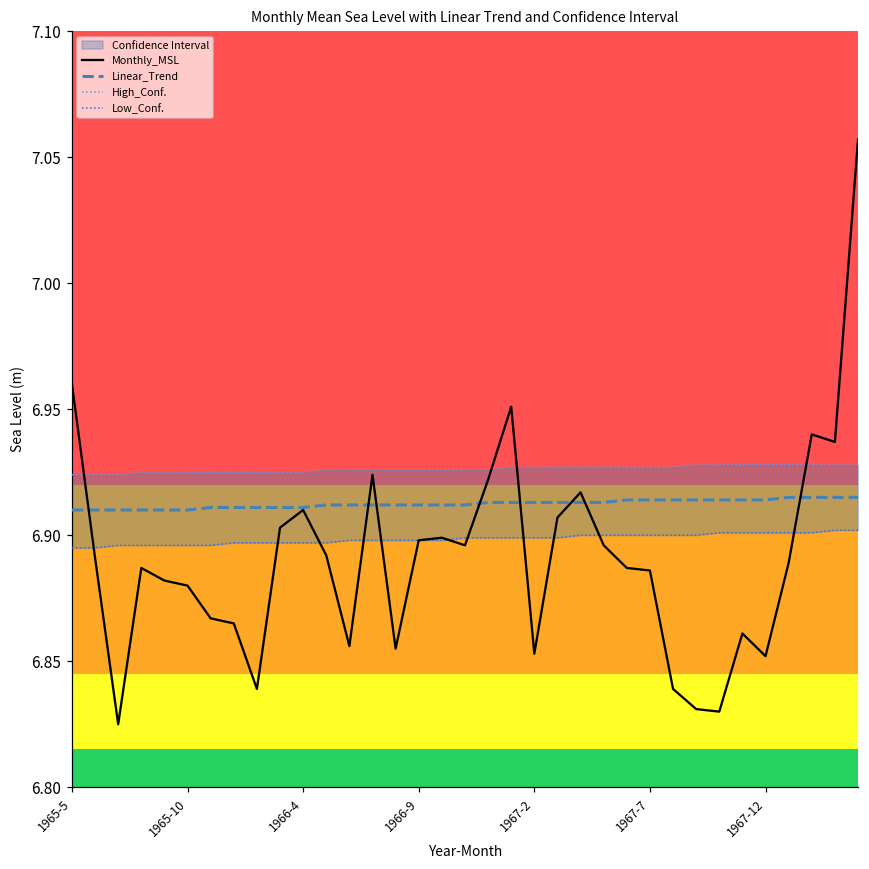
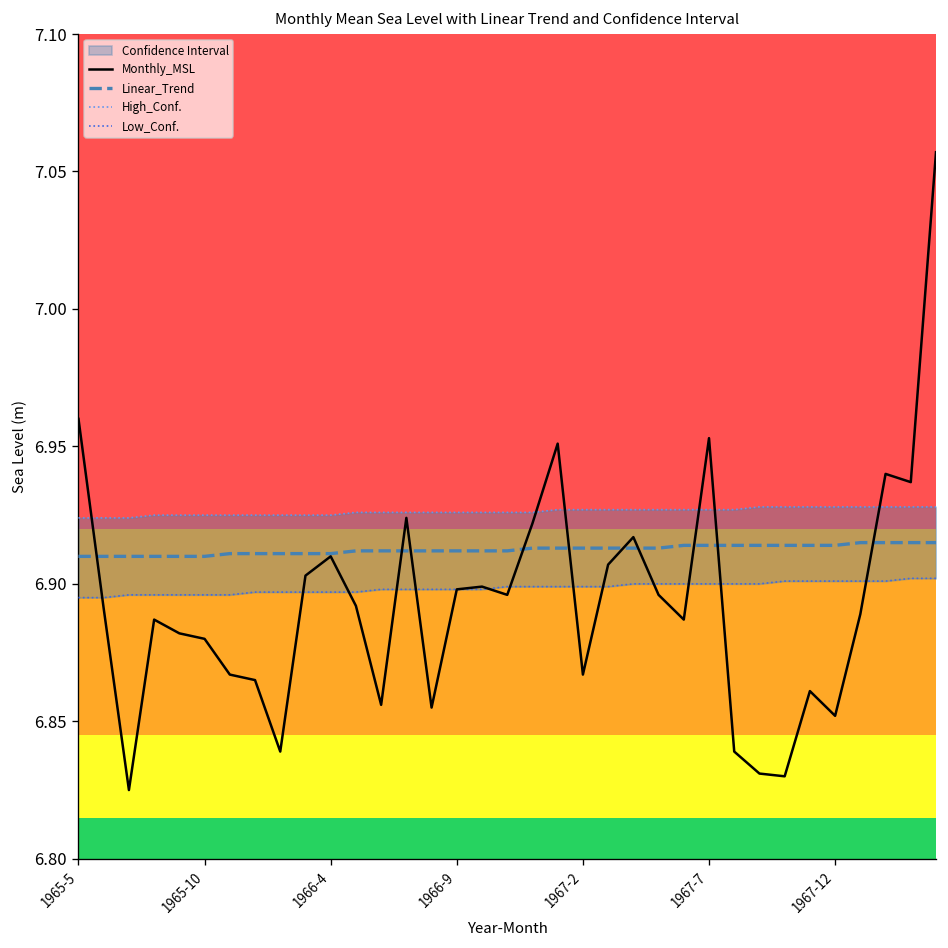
  {
    "Monthly_MSL": {
      "1965-5": 6.960,
      "1965-10": 6.880,
-     "1967-2": 6.853,
-     "1967-7": 6.886,
+     "1967-2": 6.867,
+     "1967-7": 6.953,
      "1967-12": 6.852
    }
  }
